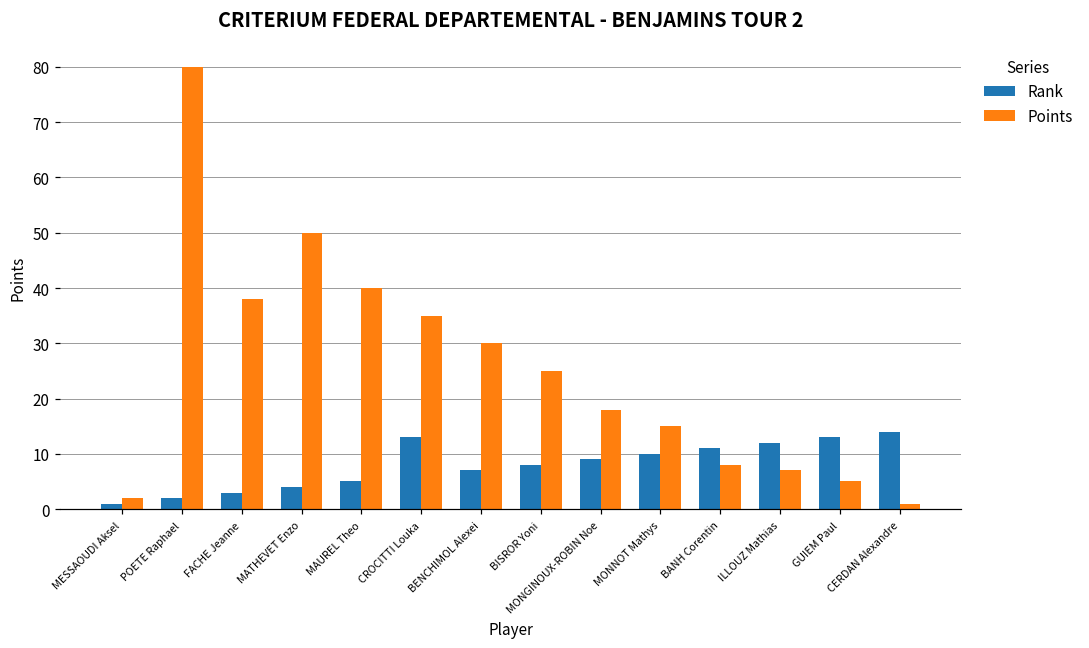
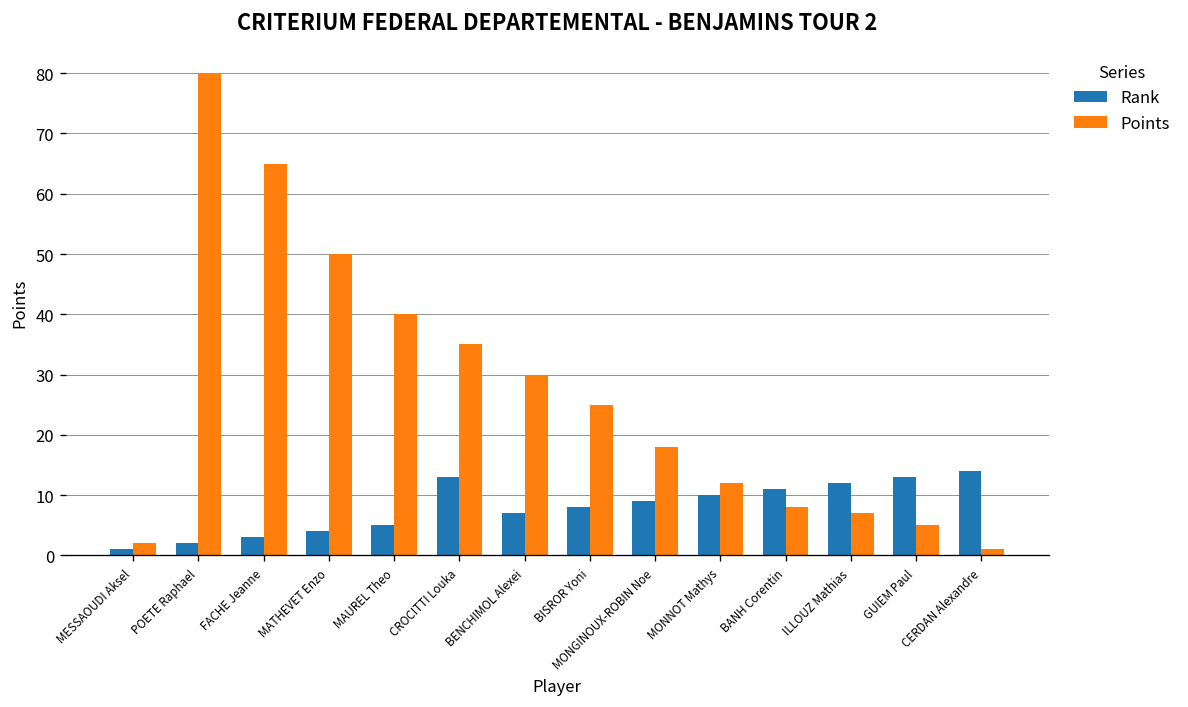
  {
    "Rank": {
      "MESSAOUDI Aksel": 1,
      "POETE Raphael": 2,
      "FACHE Jeanne": 3,
      "MATHEVET Enzo": 4,
      "MAUREL Theo": 5,
      "CROCITTI Louka": 13,
      "BENCHIMOL Alexei": 7,
      "BISROR Yoni": 8,
      "MONGINOUX-ROBIN Noe": 9,
      "MONNOT Mathys": 10,
      "BANH Corentin": 11,
      "ILLOUZ Mathias": 12,
      "GUIEM Paul": 13,
      "CERDAN Alexandre": 14
    },
    "Points": {
      "MESSAOUDI Aksel": 2,
      "POETE Raphael": 80,
-     "FACHE Jeanne": 38,
+     "FACHE Jeanne": 65,
      "MATHEVET Enzo": 50,
      "MAUREL Theo": 40,
      "CROCITTI Louka": 35,
      "BENCHIMOL Alexei": 30,
      "BISROR Yoni": 25,
      "MONGINOUX-ROBIN Noe": 18,
-     "MONNOT Mathys": 15,
+     "MONNOT Mathys": 12,
      "BANH Corentin": 8,
      "ILLOUZ Mathias": 7,
      "GUIEM Paul": 5,
      "CERDAN Alexandre": 1
    }
  }
